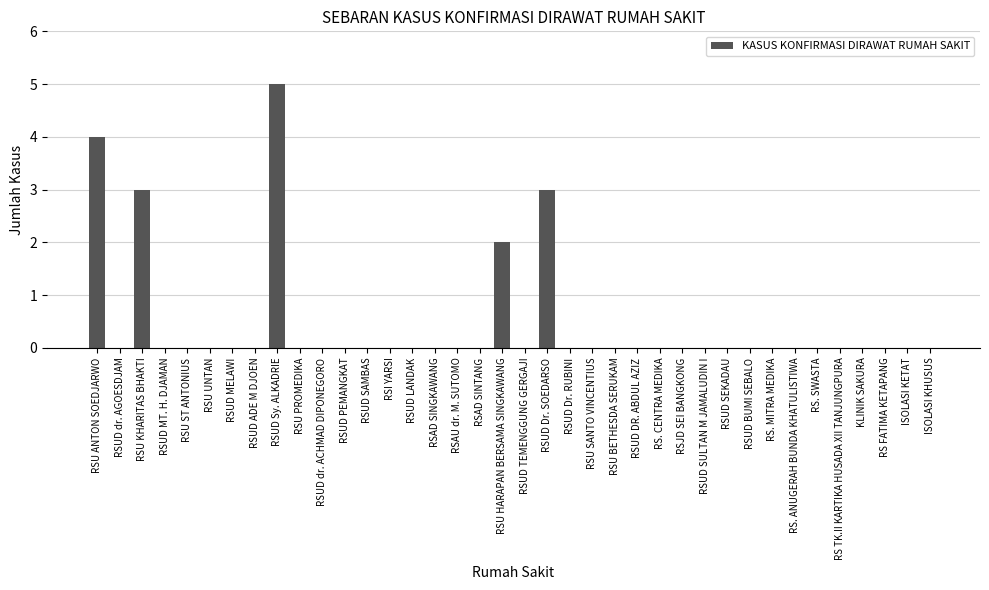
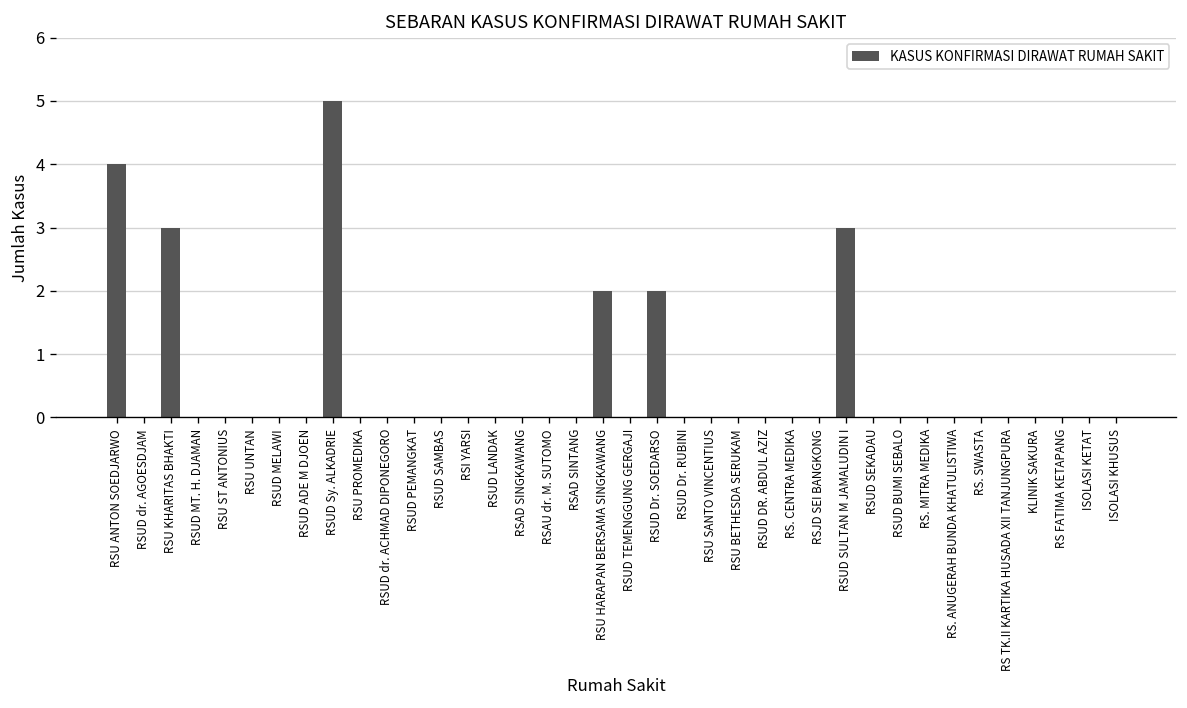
  {
    "RSU ANTON SOEDJARWO": 4,
    "RSUD dr. AGOESDJAM": 0,
    "RSU KHARITAS BHAKTI": 3,
    "RSUD MT. H. DJAMAN": 0,
    "RSU ST ANTONIUS": 0,
    "RSU UNTAN": 0,
    "RSUD MELAWI": 0,
    "RSUD ADE M DJOEN": 0,
    "RSUD Sy. ALKADRIE": 5,
    "RSU PROMEDIKA": 0,
    "RSUD dr. ACHMAD DIPONEGORO": 0,
    "RSUD PEMANGKAT": 0,
    "RSUD SAMBAS": 0,
    "RSI YARSI": 0,
    "RSUD LANDAK": 0,
    "RSAD SINGKAWANG": 0,
    "RSAU dr. M. SUTOMO": 0,
    "RSAD SINTANG": 0,
    "RSU HARAPAN BERSAMA SINGKAWANG": 2,
    "RSUD TEMENGGUNG GERGAJI": 0,
-   "RSUD Dr. SOEDARSO": 3,
+   "RSUD Dr. SOEDARSO": 2,
    "RSUD Dr. RUBINI": 0,
    "RSU SANTO VINCENTIUS": 0,
    "RSU BETHESDA SERUKAM": 0,
    "RSUD DR. ABDUL AZIZ": 0,
    "RS. CENTRA MEDIKA": 0,
    "RSJD SEI BANGKONG": 0,
-   "RSUD SULTAN M JAMALUDIN I": 0,
+   "RSUD SULTAN M JAMALUDIN I": 3,
    "RSUD SEKADAU": 0,
    "RSUD BUMI SEBALO": 0,
    "RS. MITRA MEDIKA": 0,
    "RS. ANUGERAH BUNDA KHATULISTIWA": 0,
    "RS. SWASTA": 0,
    "RS TK.II KARTIKA HUSADA XII TANJUNGPURA": 0,
    "KLINIK SAKURA": 0,
    "RS FATIMA KETAPANG": 0,
    "ISOLASI KETAT": 0,
    "ISOLASI KHUSUS": 0
  }
